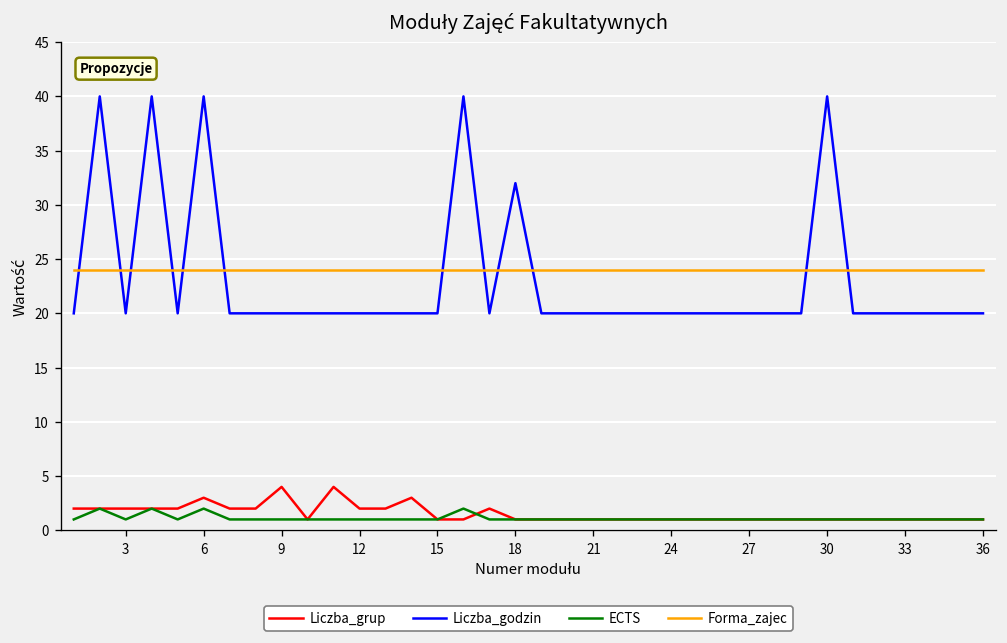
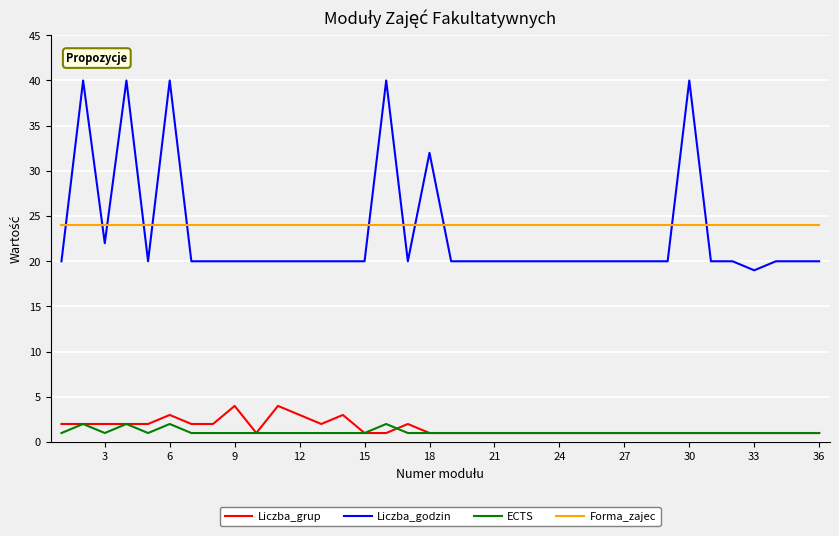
  {
    "Liczba_grup": {
      "3": 2,
      "6": 3,
      "9": 4,
-     "12": 2
+     "12": 3
    },
    "Liczba_godzin": {
-     "3": 20,
+     "3": 22,
      "6": 40,
      "9": 20,
      "12": 20,
      "15": 20,
      "18": 32,
      "21": 20,
      "24": 20,
      "27": 20,
      "30": 40,
-     "33": 20,
+     "33": 19,
      "36": 20
    },
    "ECTS": {
      "3": 1,
      "6": 2,
      "9": 1,
      "12": 1
    },
    "Forma_zajec": {
      "3": 24,
      "6": 24,
      "9": 24,
      "12": 24,
      "15": 24,
      "18": 24,
      "21": 24,
      "24": 24,
      "27": 24,
      "30": 24,
      "33": 24,
      "36": 24
    }
  }
